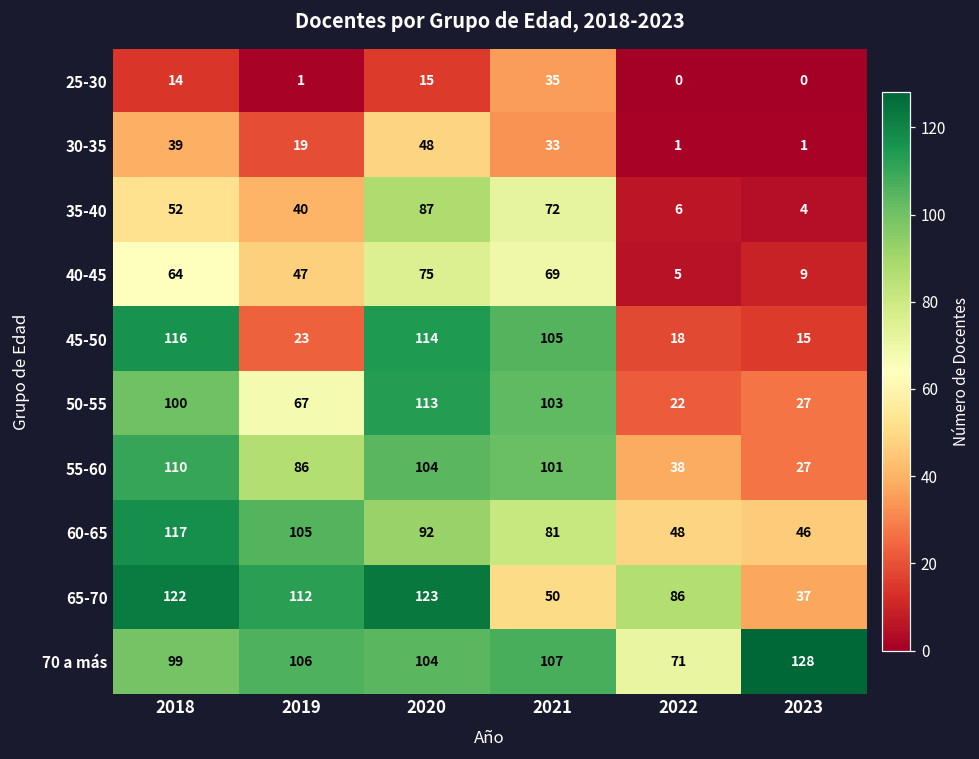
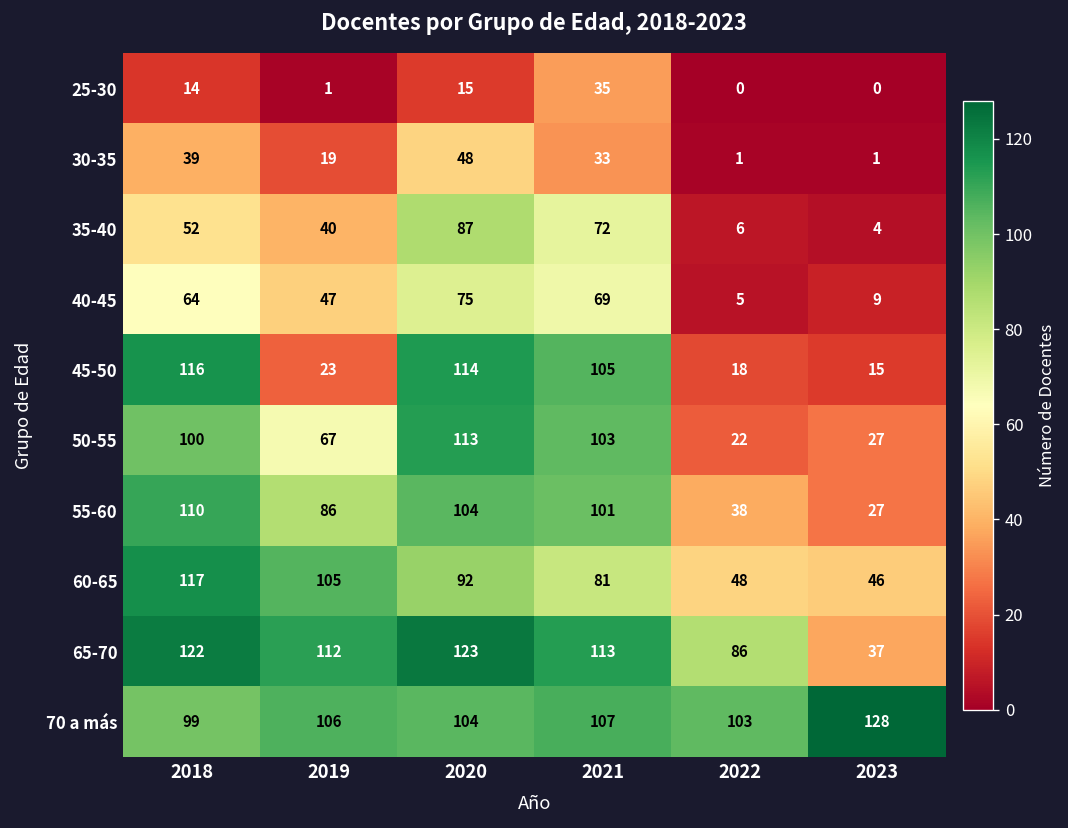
  {
    "25-30": {
      "2018": 14,
      "2019": 1,
      "2020": 15,
      "2021": 35,
      "2022": 0,
      "2023": 0
    },
    "30-35": {
      "2018": 39,
      "2019": 19,
      "2020": 48,
      "2021": 33,
      "2022": 1,
      "2023": 1
    },
    "35-40": {
      "2018": 52,
      "2019": 40,
      "2020": 87,
      "2021": 72,
      "2022": 6,
      "2023": 4
    },
    "40-45": {
      "2018": 64,
      "2019": 47,
      "2020": 75,
      "2021": 69,
      "2022": 5,
      "2023": 9
    },
    "45-50": {
      "2018": 116,
      "2019": 23,
      "2020": 114,
      "2021": 105,
      "2022": 18,
      "2023": 15
    },
    "50-55": {
      "2018": 100,
      "2019": 67,
      "2020": 113,
      "2021": 103,
      "2022": 22,
      "2023": 27
    },
    "55-60": {
      "2018": 110,
      "2019": 86,
      "2020": 104,
      "2021": 101,
      "2022": 38,
      "2023": 27
    },
    "60-65": {
      "2018": 117,
      "2019": 105,
      "2020": 92,
      "2021": 81,
      "2022": 48,
      "2023": 46
    },
    "65-70": {
      "2018": 122,
      "2019": 112,
      "2020": 123,
-     "2021": 50,
+     "2021": 113,
      "2022": 86,
      "2023": 37
    },
    "70 a más": {
      "2018": 99,
      "2019": 106,
      "2020": 104,
      "2021": 107,
-     "2022": 71,
+     "2022": 103,
      "2023": 128
    }
  }
